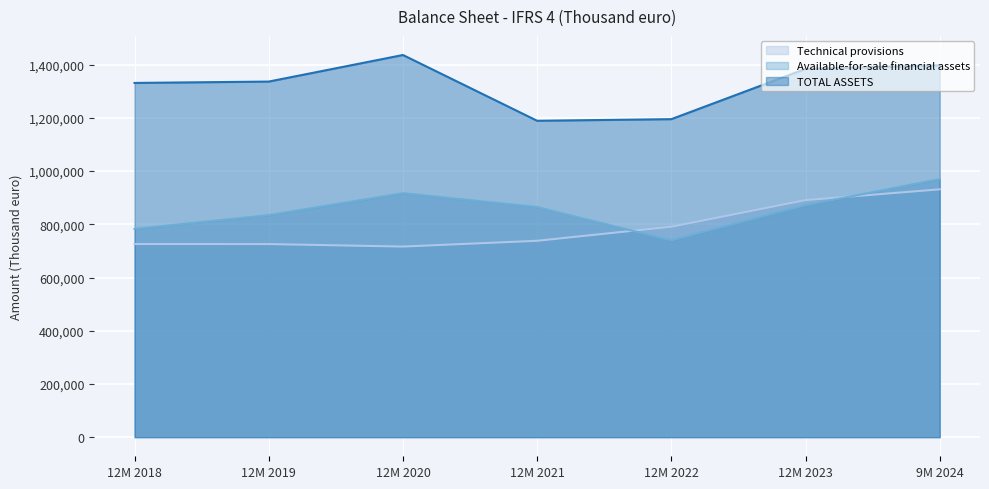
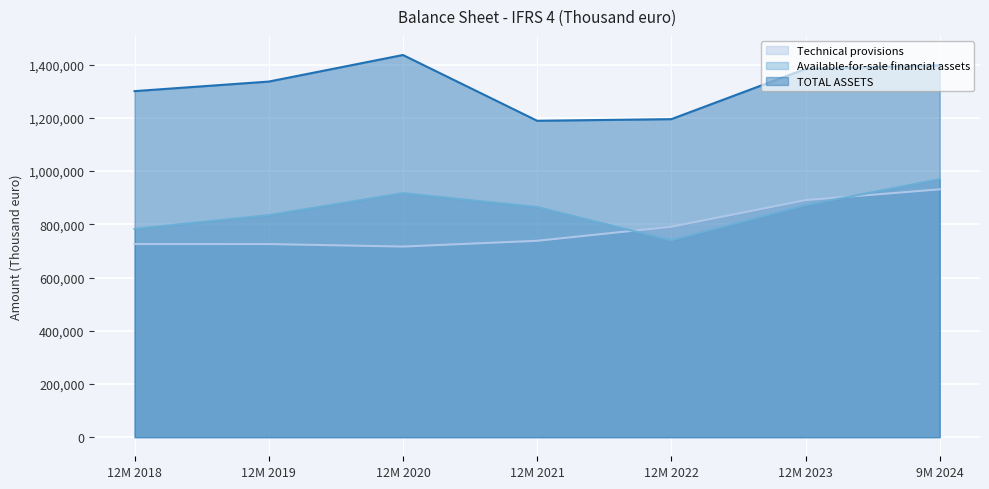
  {
    "TOTAL ASSETS": {
-     "12M 2018": "1,330,000",
+     "12M 2018": "1,300,000",
      "12M 2019": "1,340,000",
      "12M 2020": "1,440,000",
      "12M 2021": "1,190,000",
      "12M 2022": "1,200,000"
    }
  }
